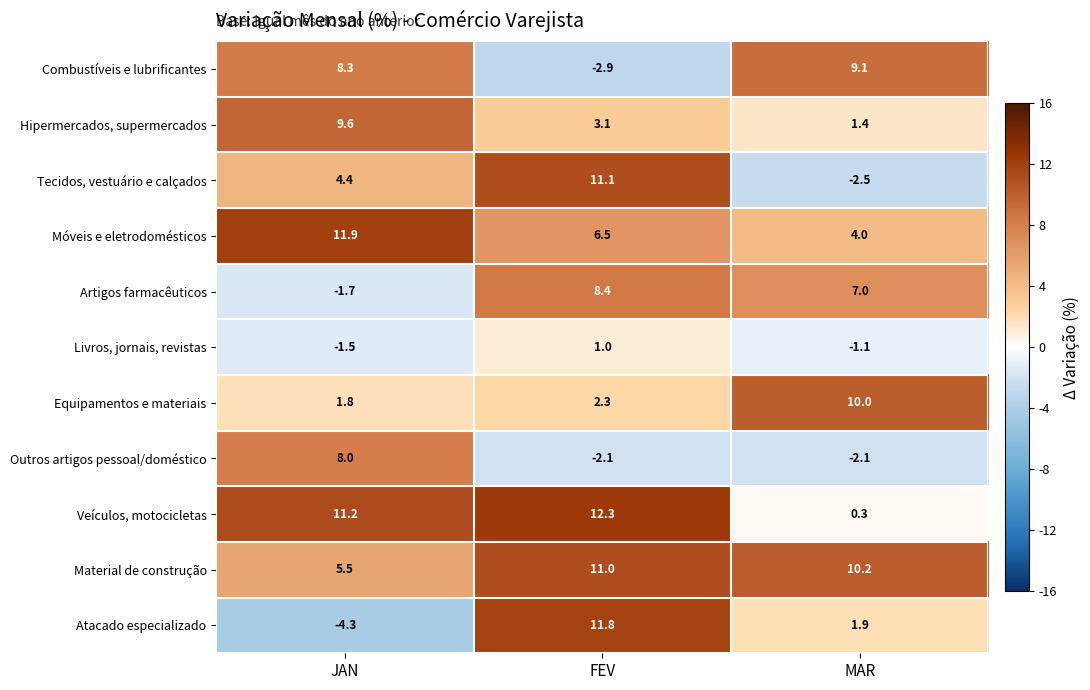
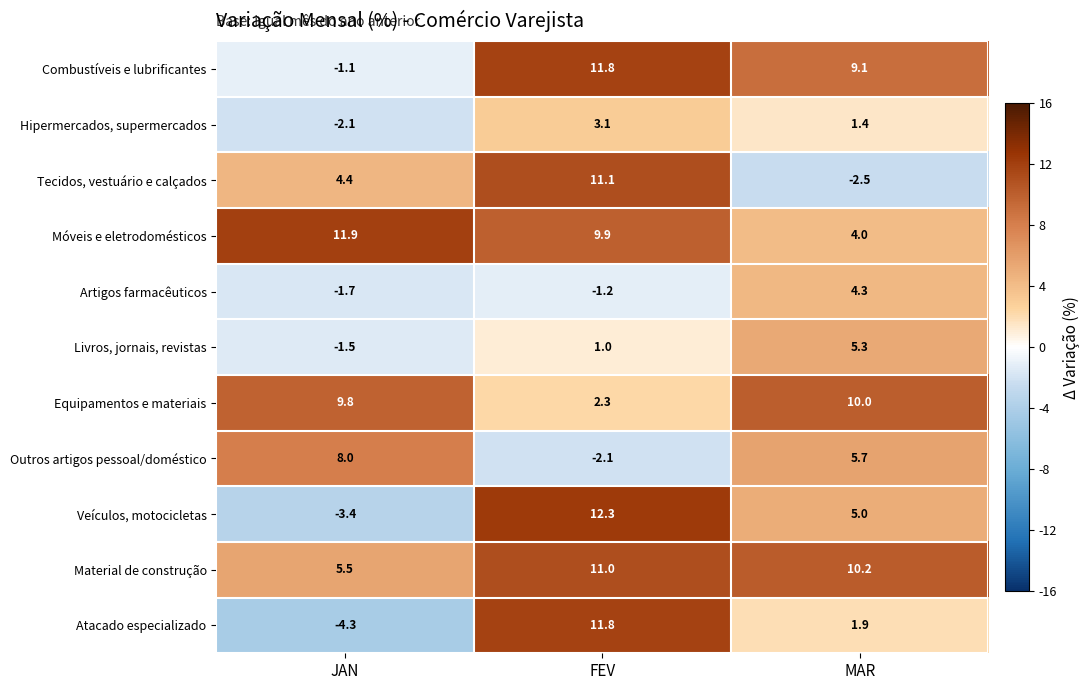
  {
    "Combustíveis e lubrificantes": {
-     "JAN": 8.3,
-     "FEV": -2.9,
+     "JAN": -1.1,
+     "FEV": 11.8,
      "MAR": 9.1
    },
    "Hipermercados, supermercados": {
-     "JAN": 9.6,
+     "JAN": -2.1,
      "FEV": 3.1,
      "MAR": 1.4
    },
    "Tecidos, vestuário e calçados": {
      "JAN": 4.4,
      "FEV": 11.1,
      "MAR": -2.5
    },
    "Móveis e eletrodomésticos": {
      "JAN": 11.9,
-     "FEV": 6.5,
+     "FEV": 9.9,
      "MAR": 4.0
    },
    "Artigos farmacêuticos": {
      "JAN": -1.7,
-     "FEV": 8.4,
-     "MAR": 7.0
+     "FEV": -1.2,
+     "MAR": 4.3
    },
    "Livros, jornais, revistas": {
      "JAN": -1.5,
      "FEV": 1.0,
-     "MAR": -1.1
+     "MAR": 5.3
    },
    "Equipamentos e materiais": {
-     "JAN": 1.8,
+     "JAN": 9.8,
      "FEV": 2.3,
      "MAR": 10.0
    },
    "Outros artigos pessoal/doméstico": {
      "JAN": 8.0,
      "FEV": -2.1,
-     "MAR": -2.1
+     "MAR": 5.7
    },
    "Veículos, motocicletas": {
-     "JAN": 11.2,
+     "JAN": -3.4,
      "FEV": 12.3,
-     "MAR": 0.3
+     "MAR": 5.0
    },
    "Material de construção": {
      "JAN": 5.5,
      "FEV": 11.0,
      "MAR": 10.2
    },
    "Atacado especializado": {
      "JAN": -4.3,
      "FEV": 11.8,
      "MAR": 1.9
    }
  }
